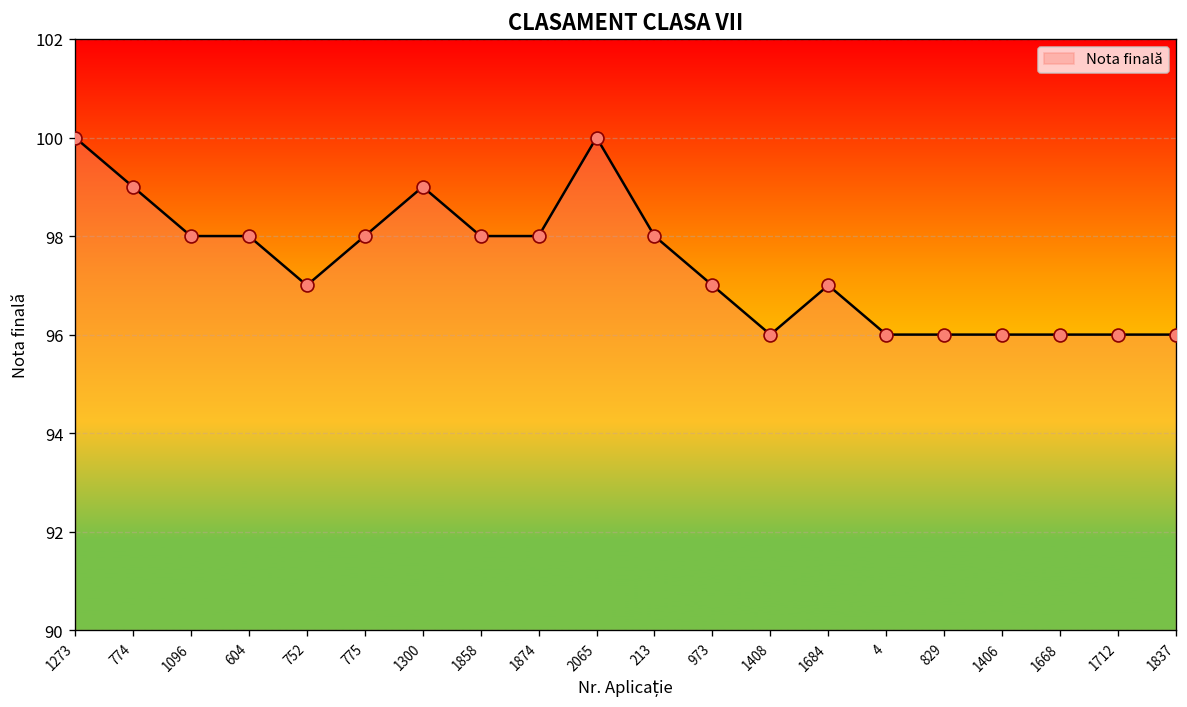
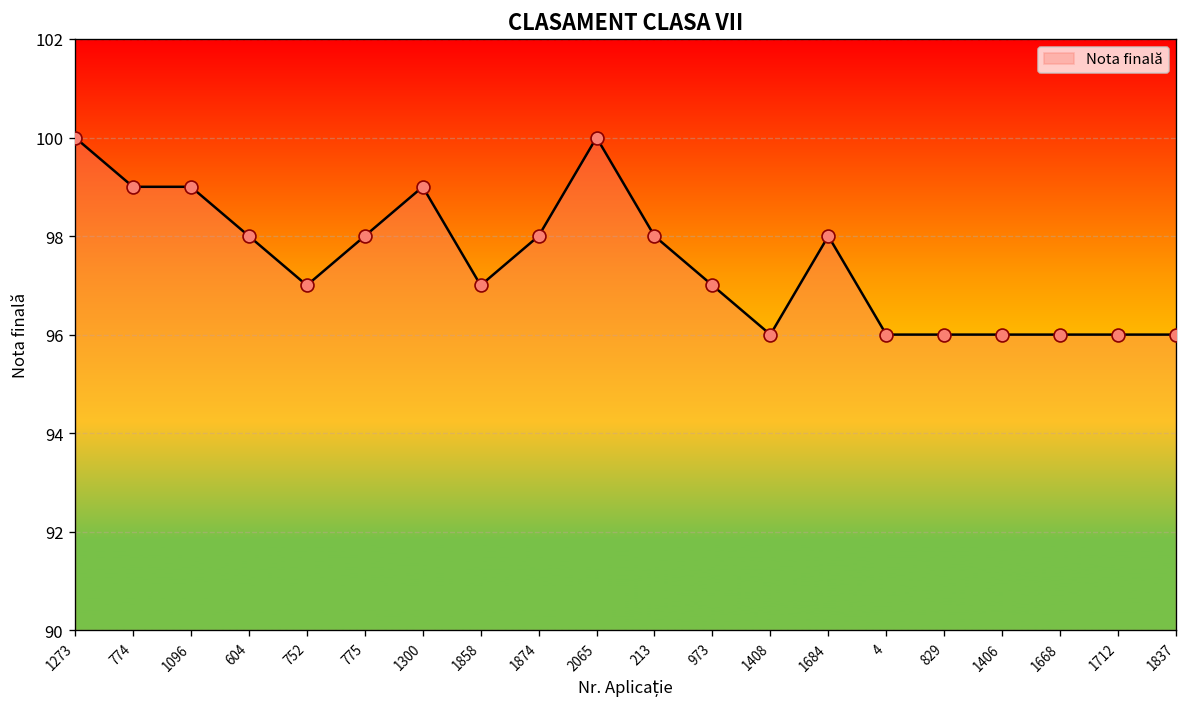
  {
    "1273": 100,
    "774": 99,
-   "1096": 98,
+   "1096": 99,
    "604": 98,
    "752": 97,
    "775": 98,
    "1300": 99,
-   "1858": 98,
+   "1858": 97,
    "1874": 98,
    "2065": 100,
    "213": 98,
    "973": 97,
    "1408": 96,
-   "1684": 97,
+   "1684": 98,
    "4": 96,
    "829": 96,
    "1406": 96,
    "1668": 96,
    "1712": 96,
    "1837": 96
  }
